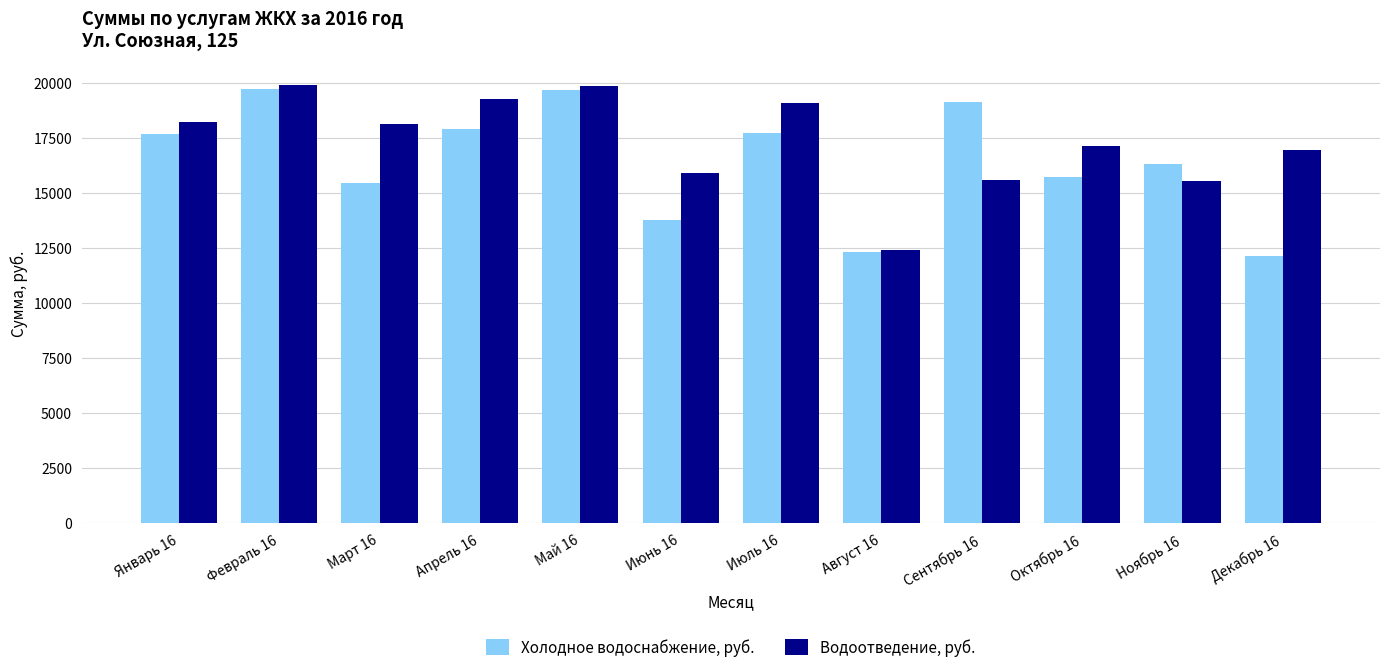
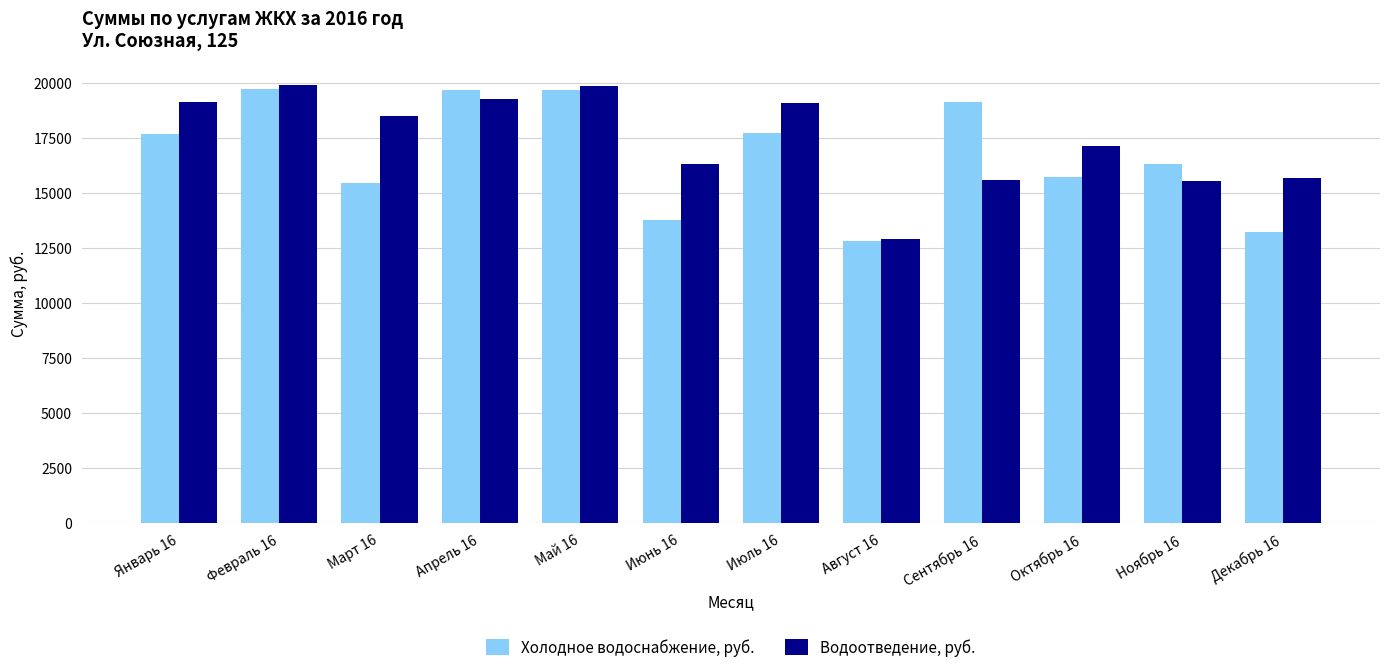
  {
    "Холодное водоснабжение, руб.": {
      "Январь 16": 17700,
      "Февраль 16": 19700,
      "Март 16": 15500,
-     "Апрель 16": 17900,
+     "Апрель 16": 19700,
      "Май 16": 19700,
      "Июнь 16": 13800,
      "Июль 16": 17700,
-     "Август 16": 12300,
+     "Август 16": 12800,
      "Сентябрь 16": 19100,
      "Октябрь 16": 15700,
      "Ноябрь 16": 16300,
-     "Декабрь 16": 12100
+     "Декабрь 16": 13200
    },
    "Водоотведение, руб.": {
-     "Январь 16": 18200,
+     "Январь 16": 19100,
      "Февраль 16": 19900,
-     "Март 16": 18100,
+     "Март 16": 18500,
      "Апрель 16": 19300,
      "Май 16": 19900,
-     "Июнь 16": 15900,
+     "Июнь 16": 16300,
      "Июль 16": 19100,
-     "Август 16": 12400,
+     "Август 16": 12900,
      "Сентябрь 16": 15600,
      "Октябрь 16": 17100,
      "Ноябрь 16": 15500,
-     "Декабрь 16": 16900
+     "Декабрь 16": 15700
    }
  }
